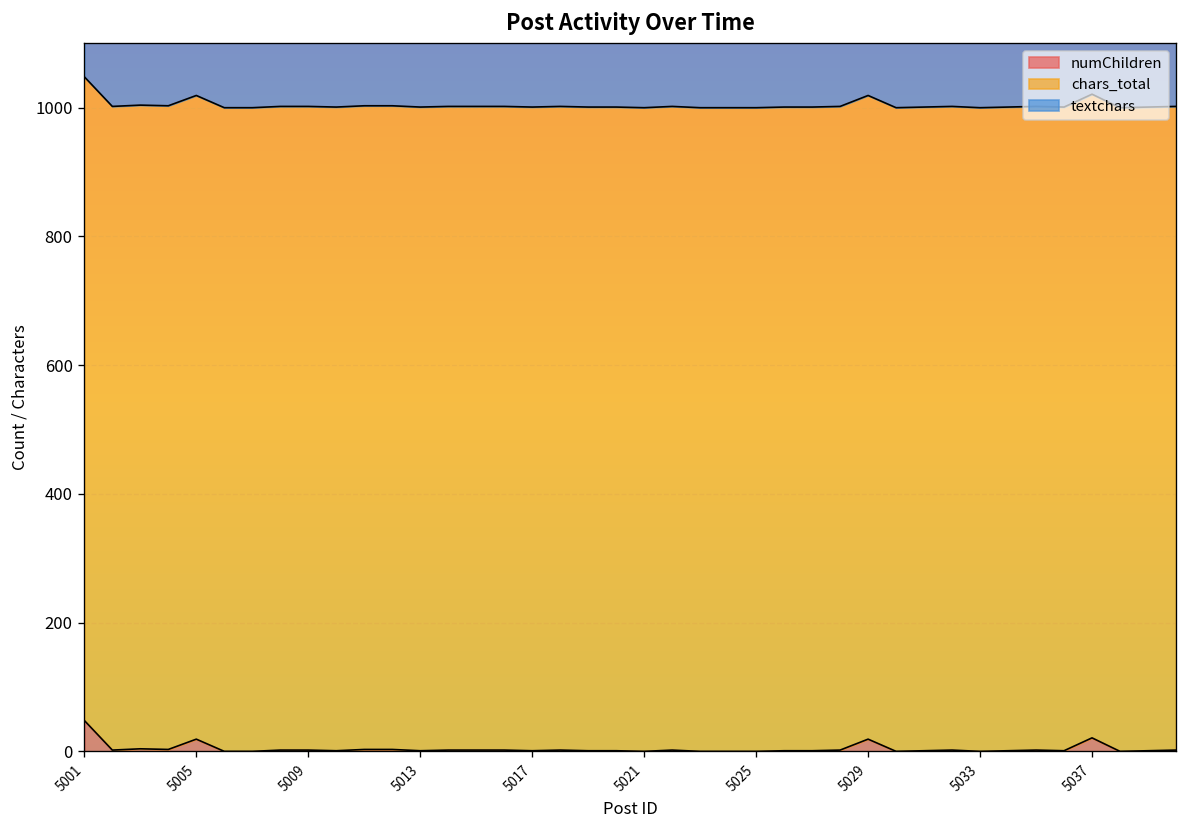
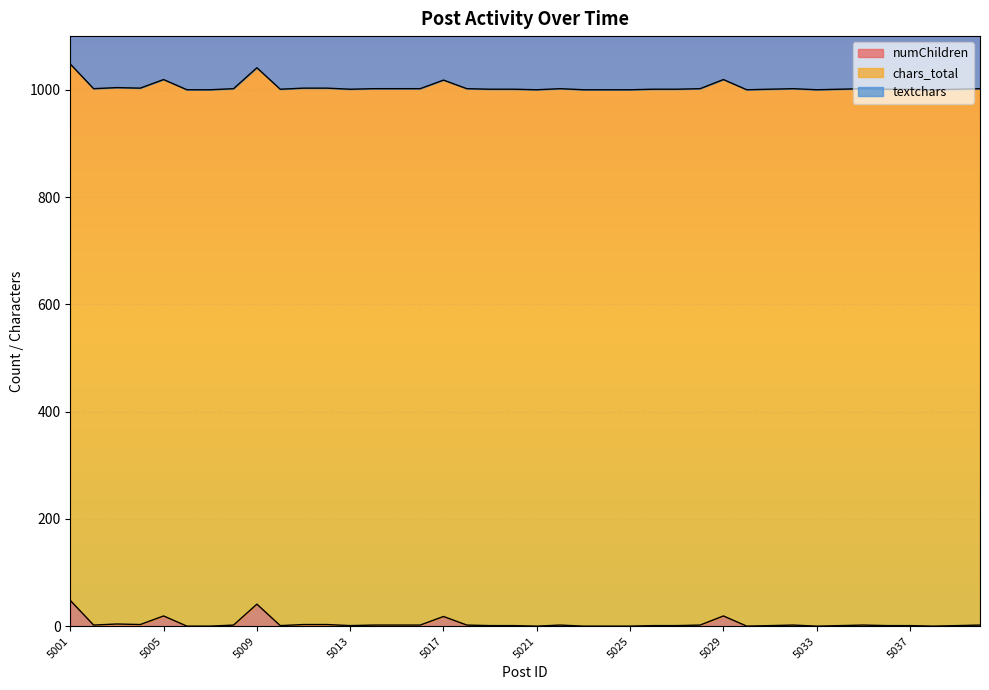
  {
    "numChildren": {
      "5001": 50,
      "5005": 20,
-     "5009": 0,
+     "5009": 40,
      "5013": 0,
-     "5017": 0,
+     "5017": 20,
      "5021": 0,
      "5025": 0,
      "5029": 20,
      "5033": 0,
-     "5037": 20
+     "5037": 0
    },
    "chars_total": {
      "5001": 1000,
      "5005": 1000,
      "5009": 1000,
      "5013": 1000,
      "5017": 1000,
      "5021": 1000,
      "5025": 1000,
      "5029": 1000,
      "5033": 1000
    }
  }
